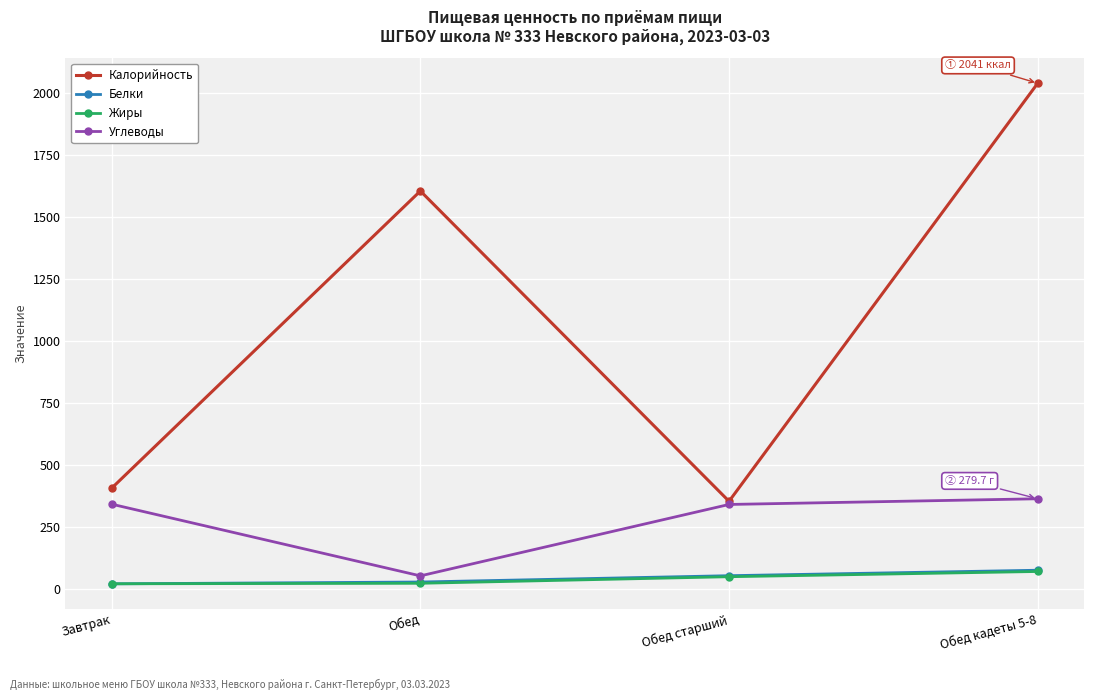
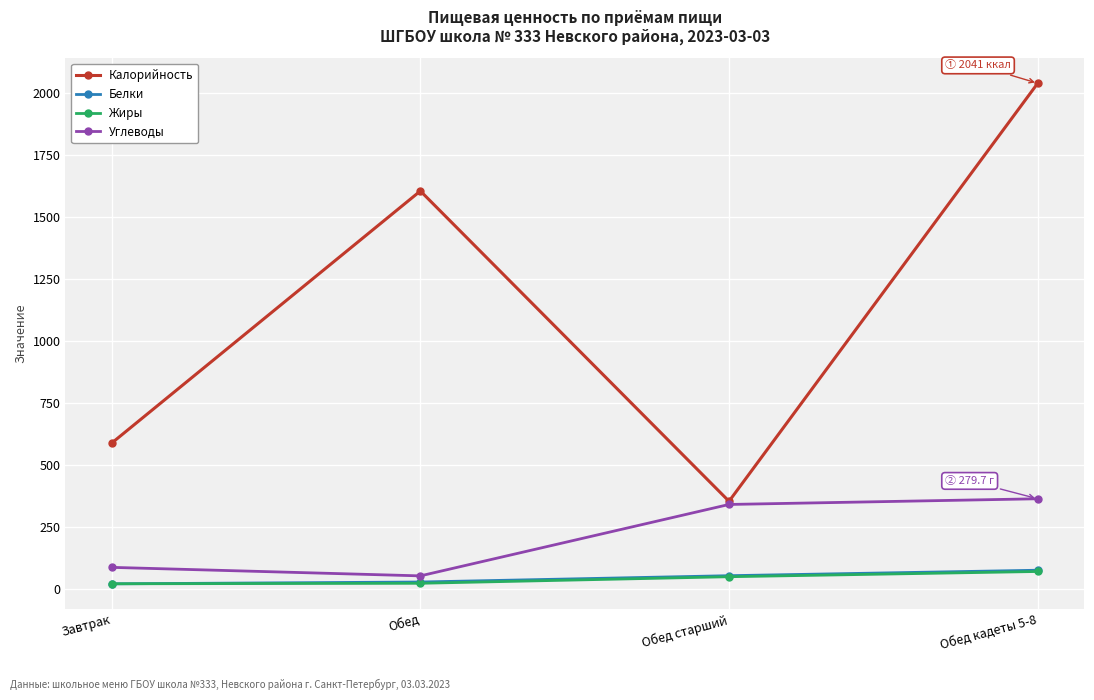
  {
    "Калорийность": {
-     "Завтрак": 410,
+     "Завтрак": 590,
      "Обед": 1610,
      "Обед старший": 350
    },
    "Углеводы": {
-     "Завтрак": 340,
+     "Завтрак": 90,
      "Обед": 50,
      "Обед старший": 340
    }
  }
